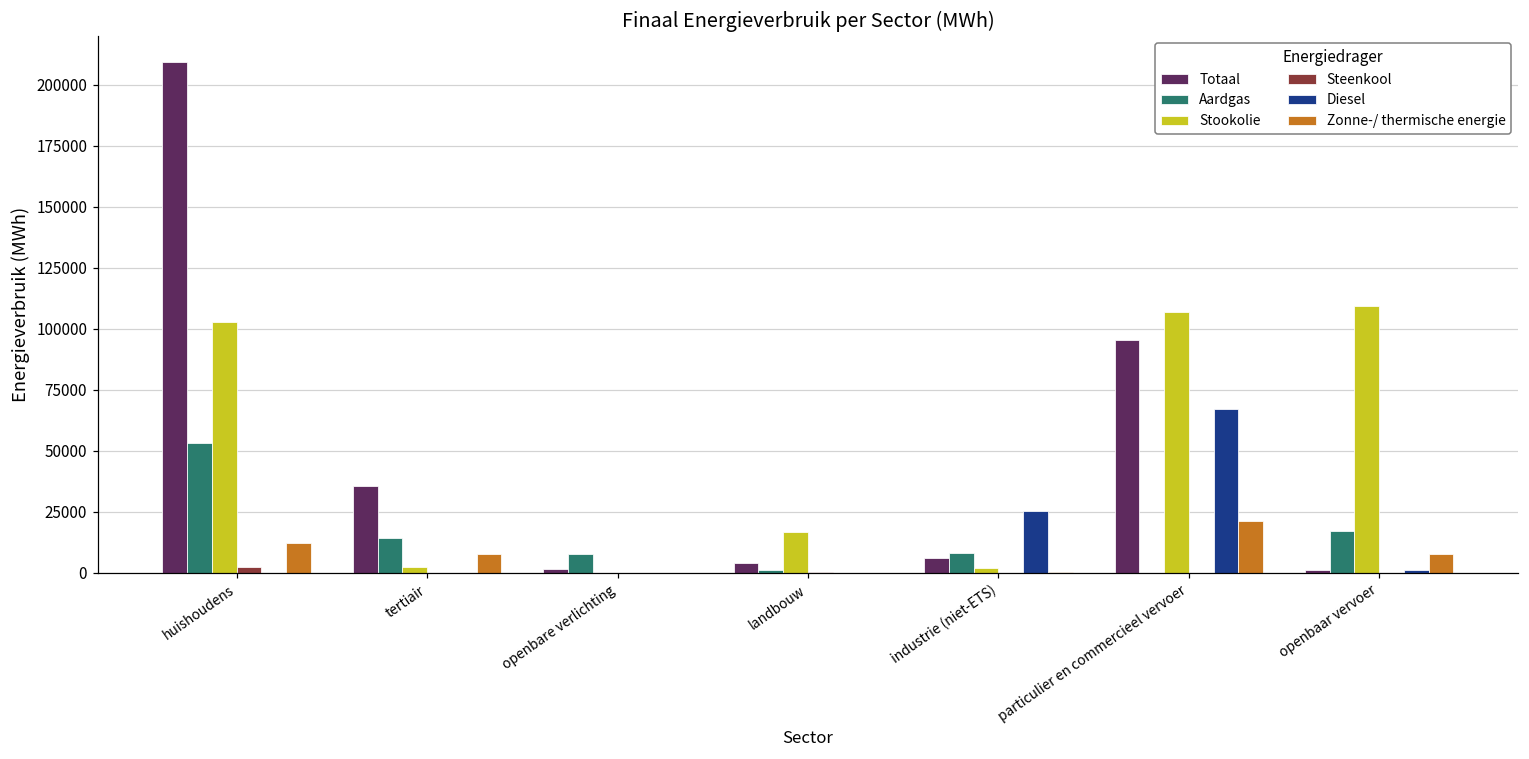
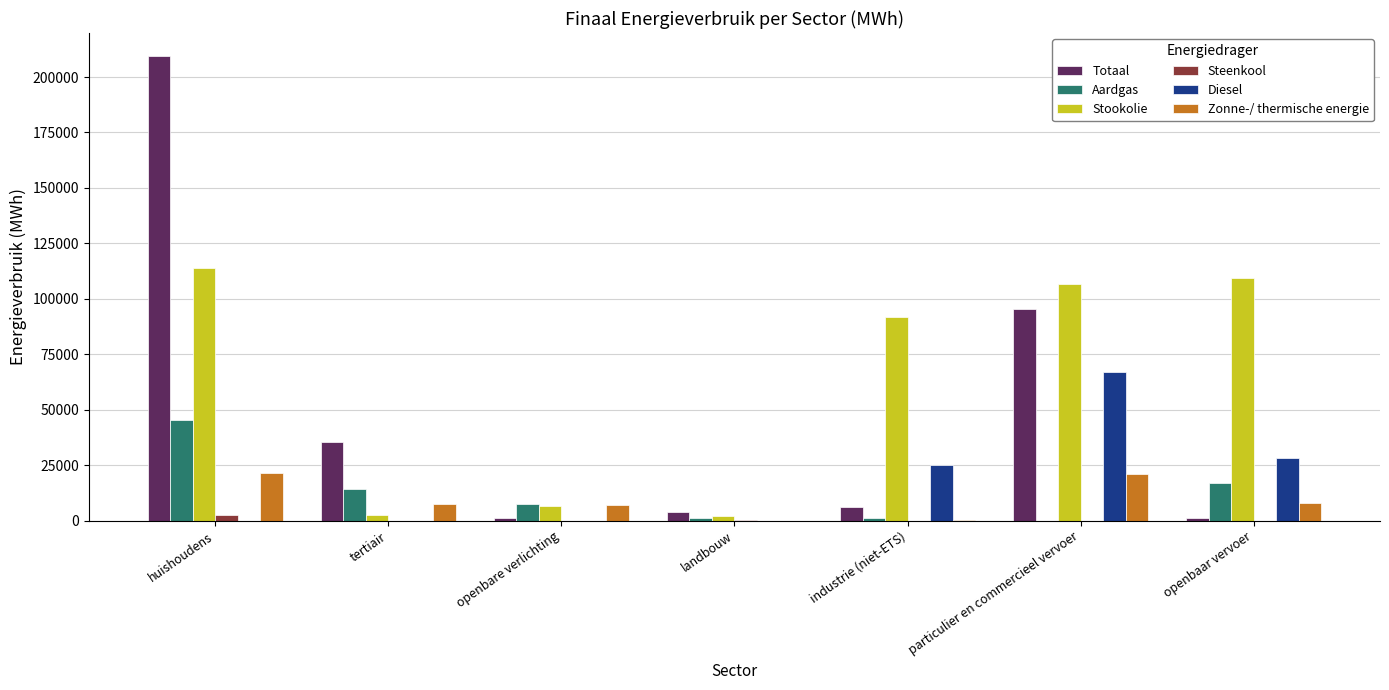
  {
    "Aardgas": {
-     "huishoudens": 53000,
+     "huishoudens": 45000,
      "tertiair": 14000,
      "openbare verlichting": 8000,
      "landbouw": 1000,
-     "industrie (niet-ETS)": 8000,
+     "industrie (niet-ETS)": 1000,
      "openbaar vervoer": 17000
    },
    "Stookolie": {
-     "huishoudens": 103000,
+     "huishoudens": 114000,
      "tertiair": 3000,
-     "openbare verlichting": 0,
-     "landbouw": 16000,
-     "industrie (niet-ETS)": 2000,
+     "openbare verlichting": 6000,
+     "landbouw": 2000,
+     "industrie (niet-ETS)": 92000,
      "particulier en commercieel vervoer": 107000,
      "openbaar vervoer": 109000
    },
    "Diesel": {
      "huishoudens": 0,
      "tertiair": 0,
      "openbare verlichting": 0,
      "landbouw": 0,
      "industrie (niet-ETS)": 25000,
      "particulier en commercieel vervoer": 67000,
-     "openbaar vervoer": 1000
+     "openbaar vervoer": 28000
    },
    "Zonne-/ thermische energie": {
-     "huishoudens": 12000,
+     "huishoudens": 22000,
      "tertiair": 8000,
-     "openbare verlichting": 0,
+     "openbare verlichting": 7000,
      "landbouw": 0,
      "particulier en commercieel vervoer": 21000,
      "openbaar vervoer": 8000
    }
  }
